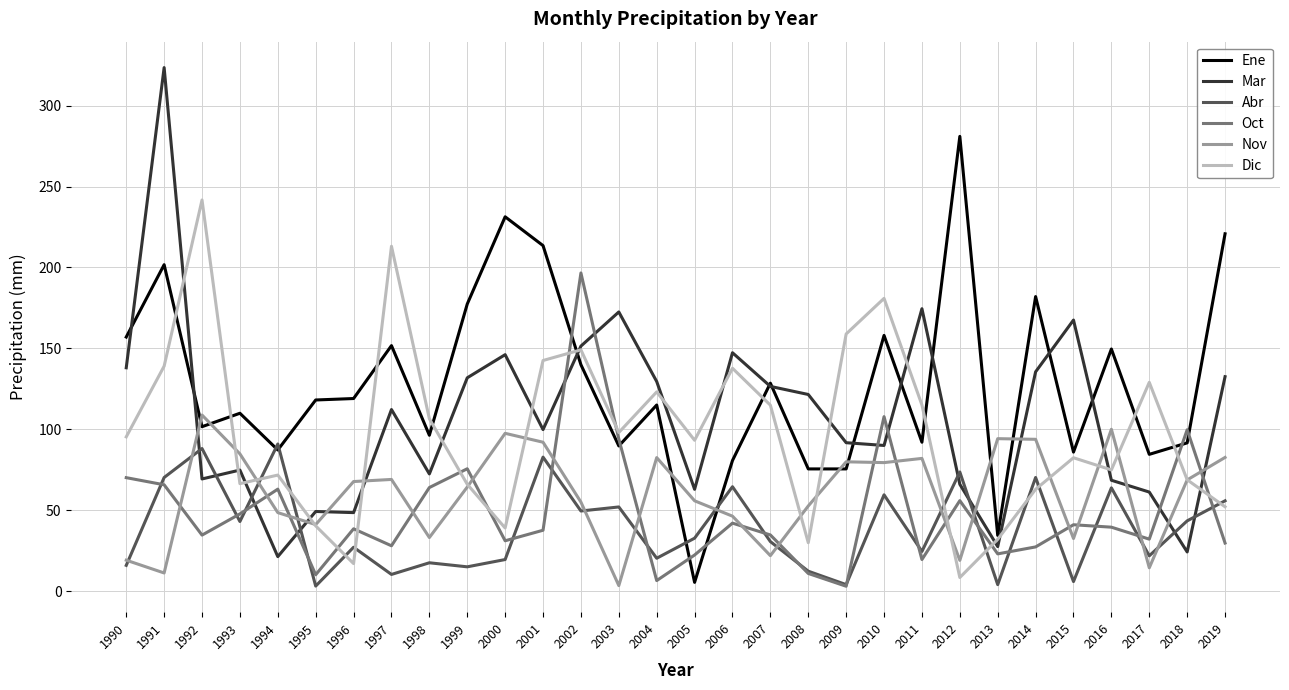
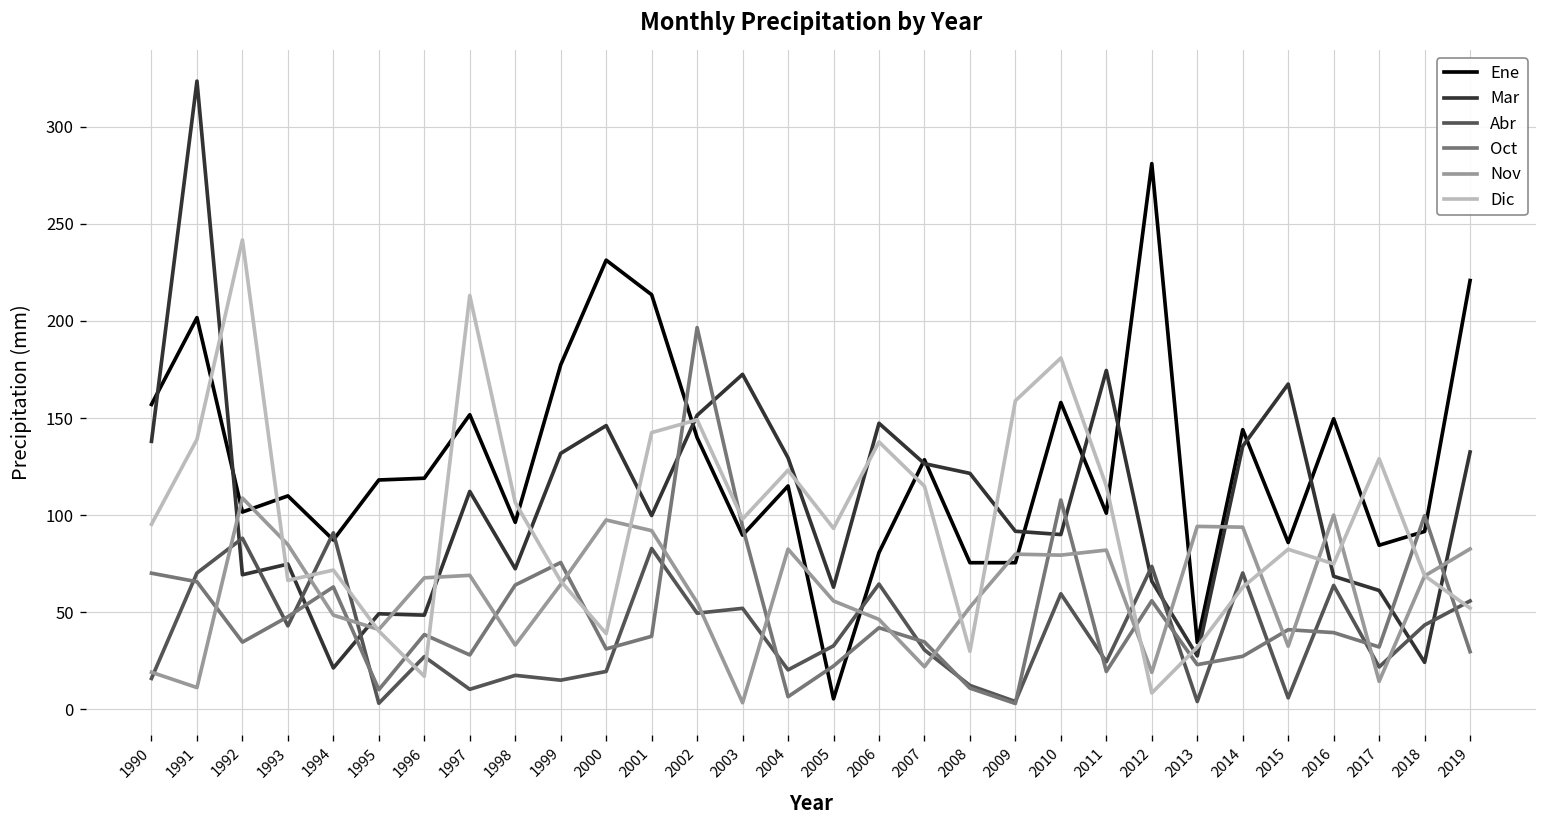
  {
    "Ene": {
      "1990": 157,
      "1991": 202,
      "1992": 102,
      "1993": 110,
      "1994": 87,
      "1995": 118,
      "1996": 119,
      "1997": 152,
      "1998": 96,
      "1999": 177,
      "2000": 231,
      "2001": 214,
      "2002": 140,
      "2003": 90,
      "2004": 115,
      "2005": 5,
      "2006": 81,
      "2007": 129,
      "2008": 76,
      "2009": 76,
      "2010": 158,
-     "2011": 92,
+     "2011": 101,
      "2012": 281,
      "2013": 34,
-     "2014": 182,
+     "2014": 144,
      "2015": 86,
      "2016": 150,
      "2017": 85,
      "2018": 92,
      "2019": 221
    }
  }
